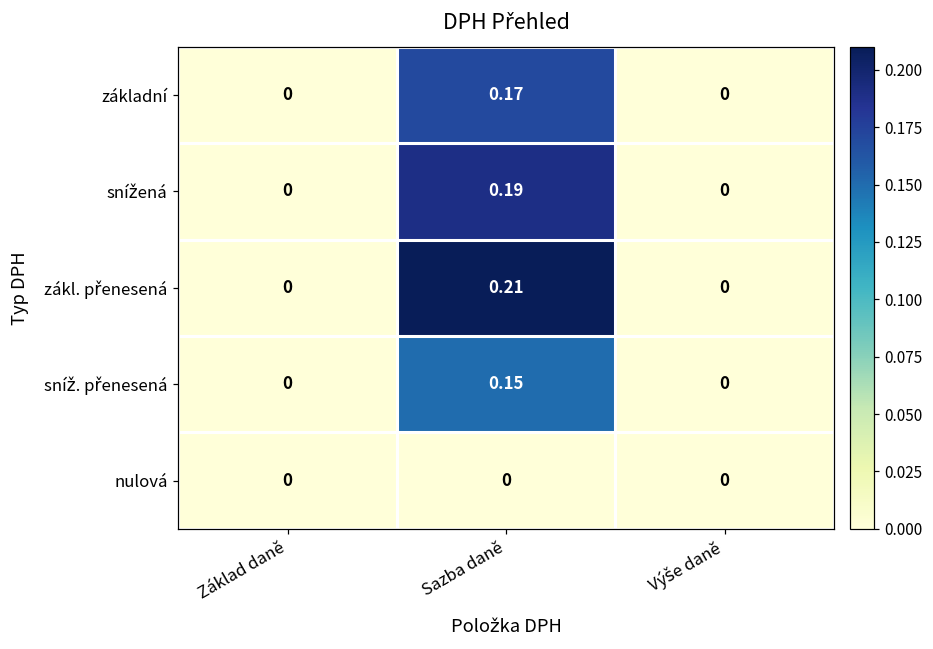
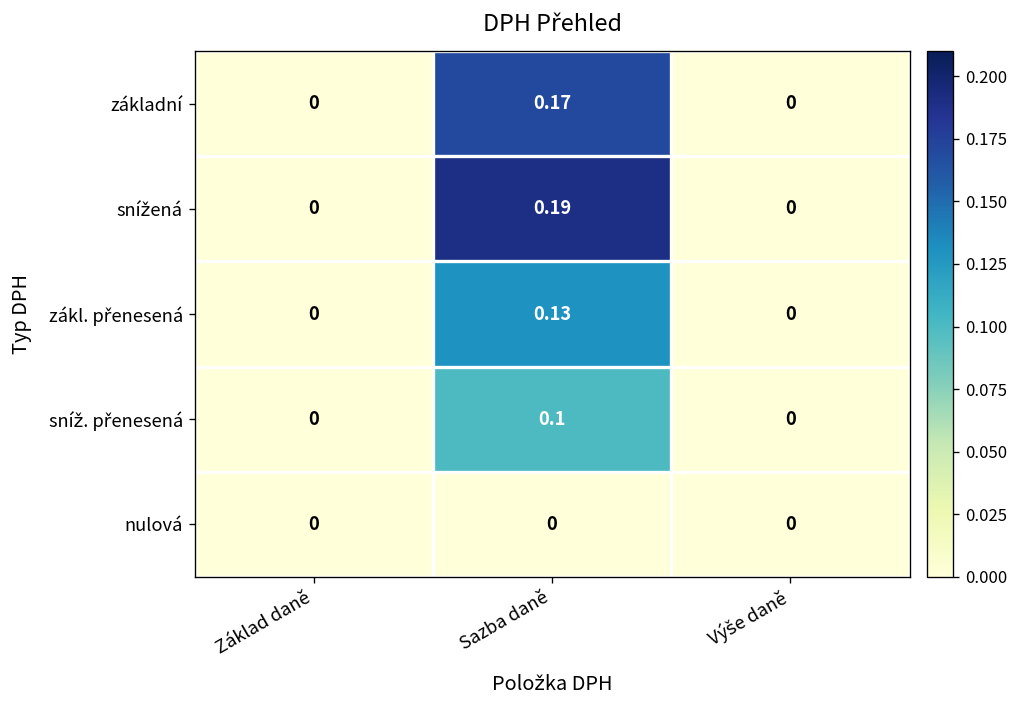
  {
    "základní": {
      "Základ daně": 0,
      "Sazba daně": 0.17,
      "Výše daně": 0
    },
    "snížená": {
      "Základ daně": 0,
      "Sazba daně": 0.19,
      "Výše daně": 0
    },
    "zákl. přenesená": {
      "Základ daně": 0,
-     "Sazba daně": 0.21,
+     "Sazba daně": 0.13,
      "Výše daně": 0
    },
    "sníž. přenesená": {
      "Základ daně": 0,
-     "Sazba daně": 0.15,
+     "Sazba daně": 0.1,
      "Výše daně": 0
    },
    "nulová": {
      "Základ daně": 0,
      "Sazba daně": 0,
      "Výše daně": 0
    }
  }
